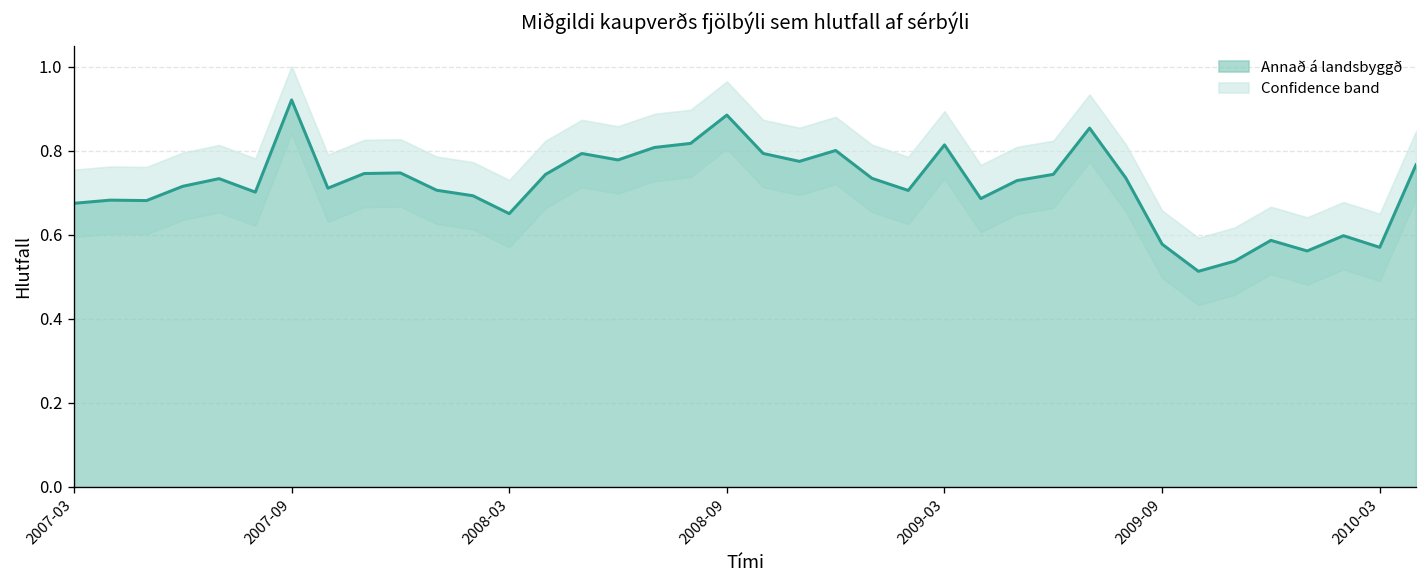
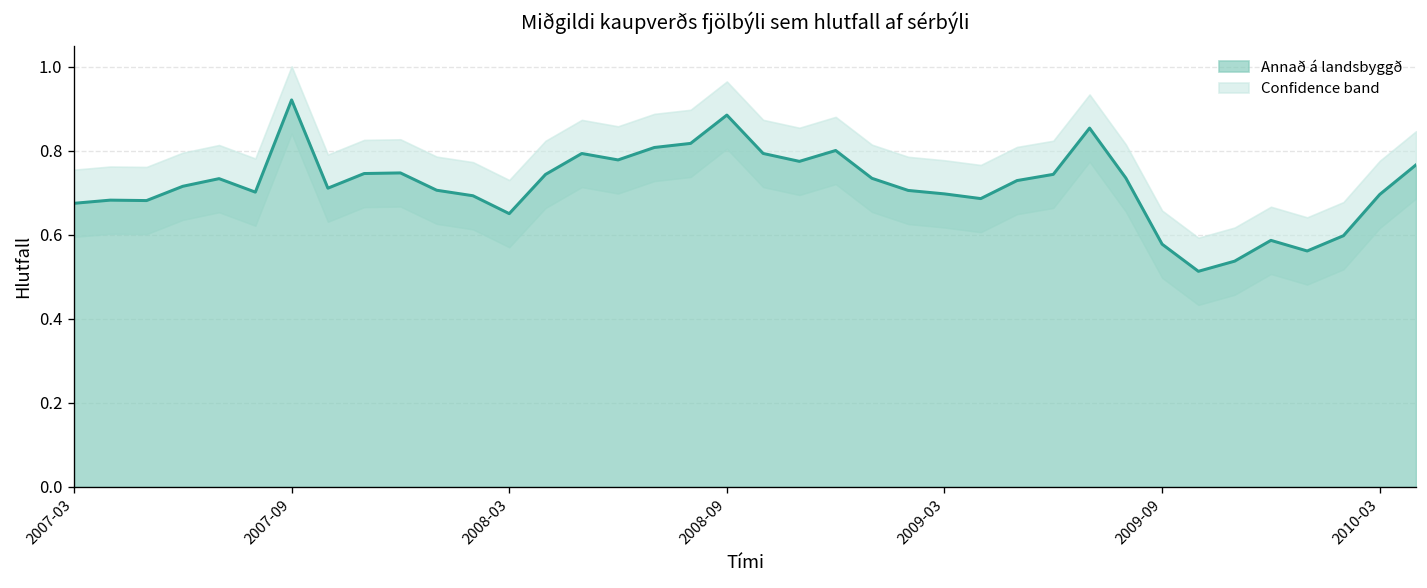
  {
    "Annað á landsbyggð": {
      "2007-03": 0.68,
      "2007-09": 0.92,
      "2008-03": 0.65,
      "2008-09": 0.89,
-     "2009-03": 0.81,
+     "2009-03": 0.70,
      "2009-09": 0.58,
-     "2010-03": 0.57
+     "2010-03": 0.70
    }
  }
